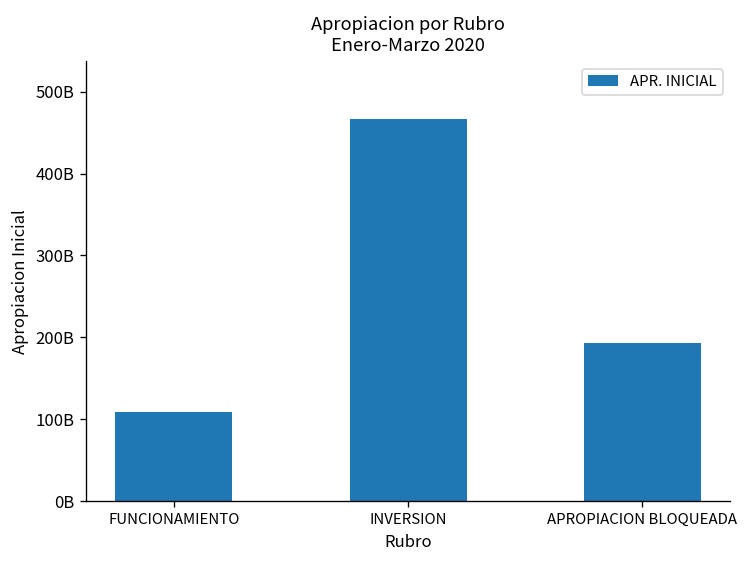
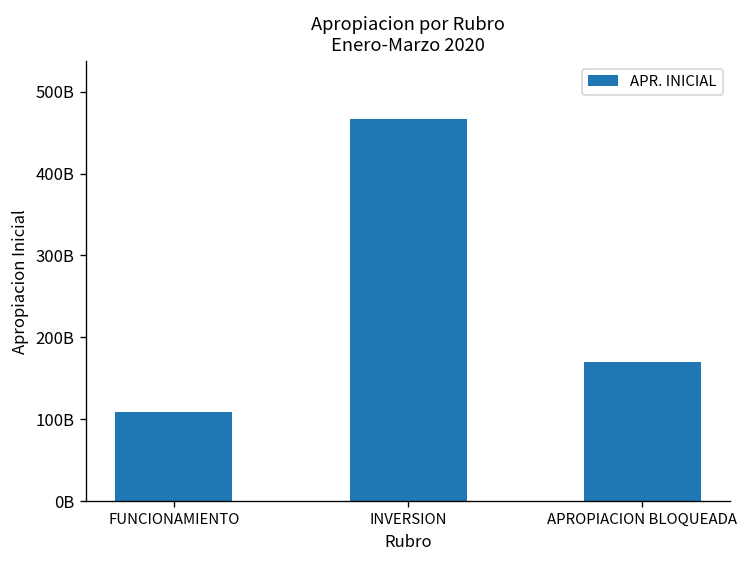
  {
    "FUNCIONAMIENTO": 110000000000,
    "INVERSION": 470000000000,
-   "APROPIACION BLOQUEADA": 190000000000
+   "APROPIACION BLOQUEADA": 170000000000
  }
